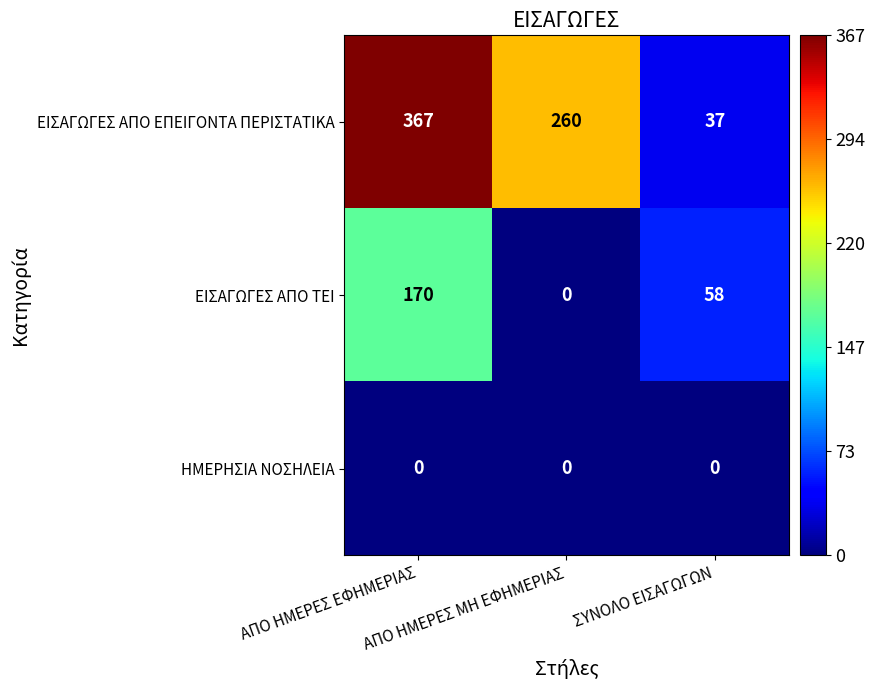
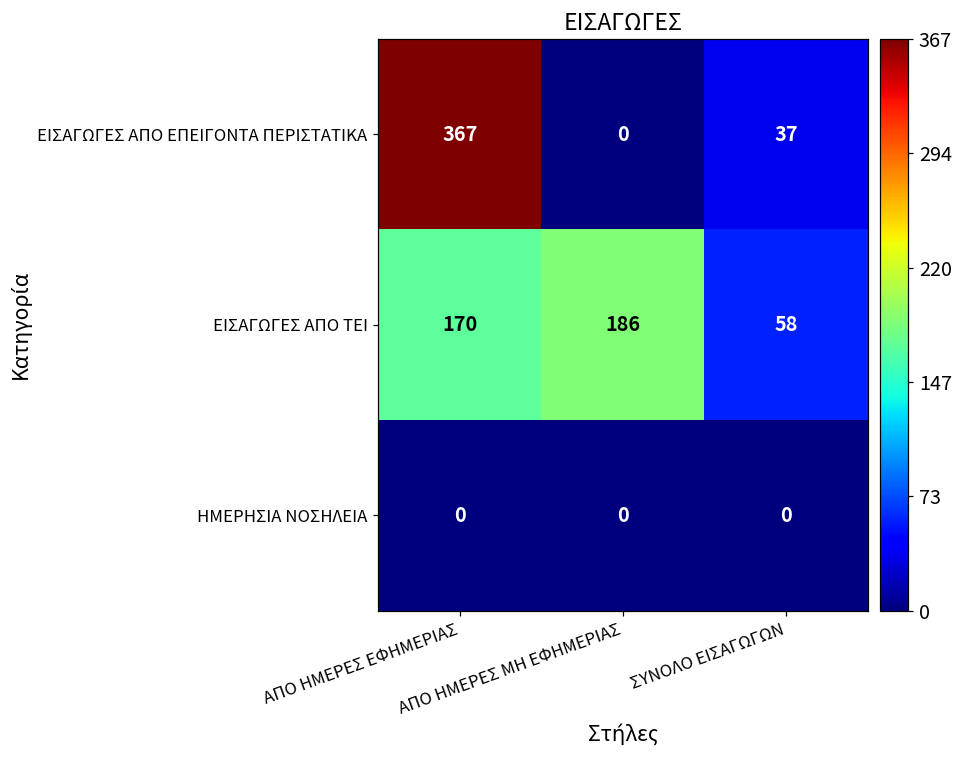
  {
    "ΕΙΣΑΓΩΓΕΣ ΑΠΟ ΕΠΕΙΓΟΝΤΑ ΠΕΡΙΣΤΑΤΙΚΑ": {
      "ΑΠΟ ΗΜΕΡΕΣ ΕΦΗΜΕΡΙΑΣ": 367,
-     "ΑΠΟ ΗΜΕΡΕΣ ΜΗ ΕΦΗΜΕΡΙΑΣ": 260,
+     "ΑΠΟ ΗΜΕΡΕΣ ΜΗ ΕΦΗΜΕΡΙΑΣ": 0,
      "ΣΥΝΟΛΟ ΕΙΣΑΓΩΓΩΝ": 37
    },
    "ΕΙΣΑΓΩΓΕΣ ΑΠΟ ΤΕΙ": {
      "ΑΠΟ ΗΜΕΡΕΣ ΕΦΗΜΕΡΙΑΣ": 170,
-     "ΑΠΟ ΗΜΕΡΕΣ ΜΗ ΕΦΗΜΕΡΙΑΣ": 0,
+     "ΑΠΟ ΗΜΕΡΕΣ ΜΗ ΕΦΗΜΕΡΙΑΣ": 186,
      "ΣΥΝΟΛΟ ΕΙΣΑΓΩΓΩΝ": 58
    },
    "ΗΜΕΡΗΣΙΑ ΝΟΣΗΛΕΙΑ": {
      "ΑΠΟ ΗΜΕΡΕΣ ΕΦΗΜΕΡΙΑΣ": 0,
      "ΑΠΟ ΗΜΕΡΕΣ ΜΗ ΕΦΗΜΕΡΙΑΣ": 0,
      "ΣΥΝΟΛΟ ΕΙΣΑΓΩΓΩΝ": 0
    }
  }
